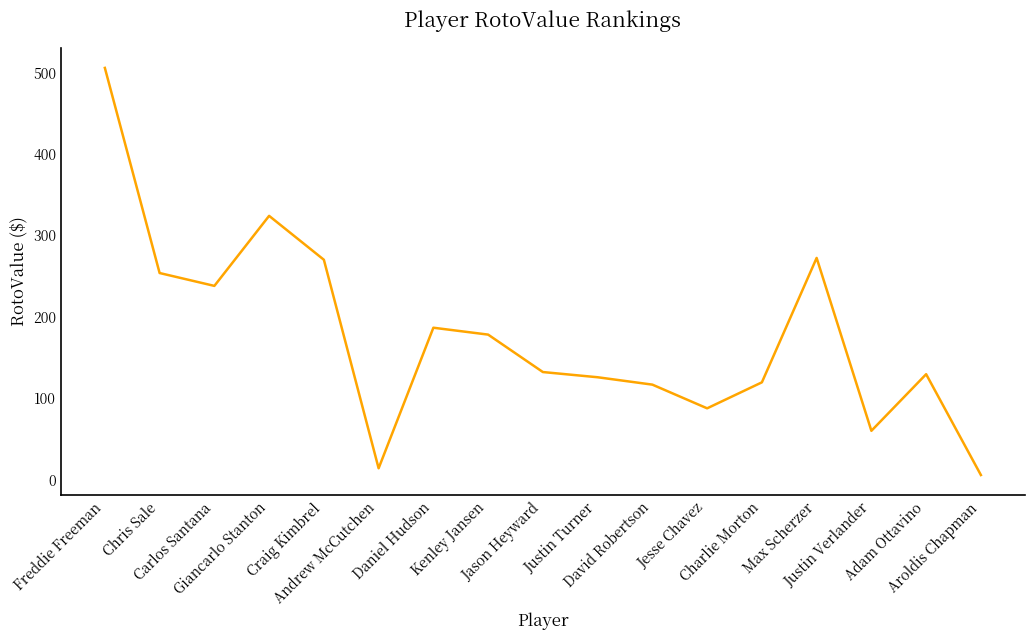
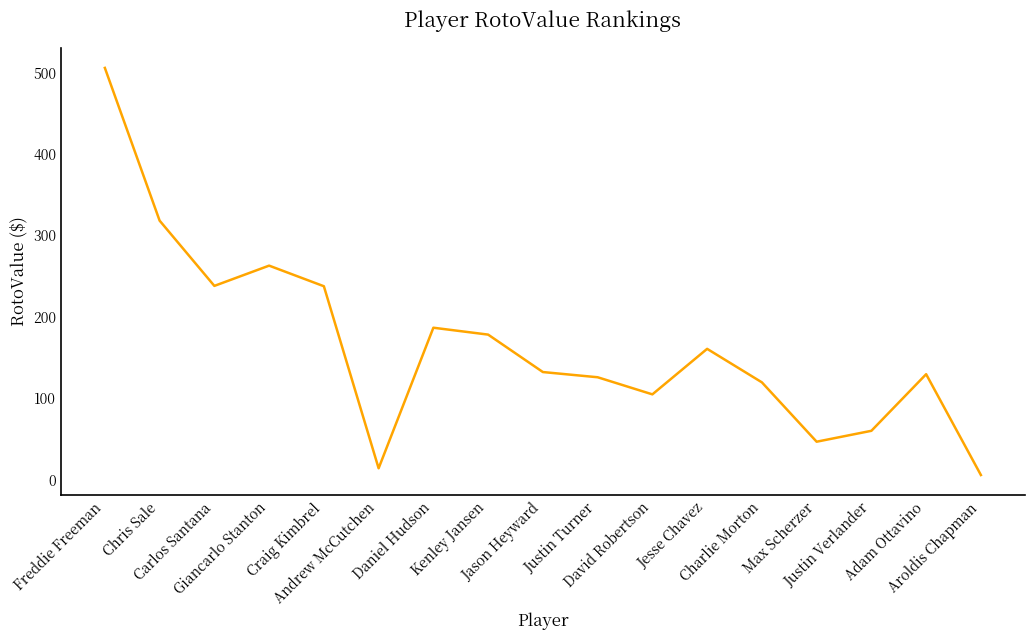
  {
    "Freddie Freeman": 510,
-   "Chris Sale": 250,
+   "Chris Sale": 320,
    "Carlos Santana": 240,
-   "Giancarlo Stanton": 320,
-   "Craig Kimbrel": 270,
+   "Giancarlo Stanton": 260,
+   "Craig Kimbrel": 240,
    "Andrew McCutchen": 10,
    "Daniel Hudson": 190,
    "Kenley Jansen": 180,
    "Jason Heyward": 130,
    "Justin Turner": 130,
-   "David Robertson": 120,
-   "Jesse Chavez": 90,
+   "David Robertson": 110,
+   "Jesse Chavez": 160,
    "Charlie Morton": 120,
-   "Max Scherzer": 270,
+   "Max Scherzer": 50,
    "Justin Verlander": 60,
    "Adam Ottavino": 130,
    "Aroldis Chapman": 10
  }
